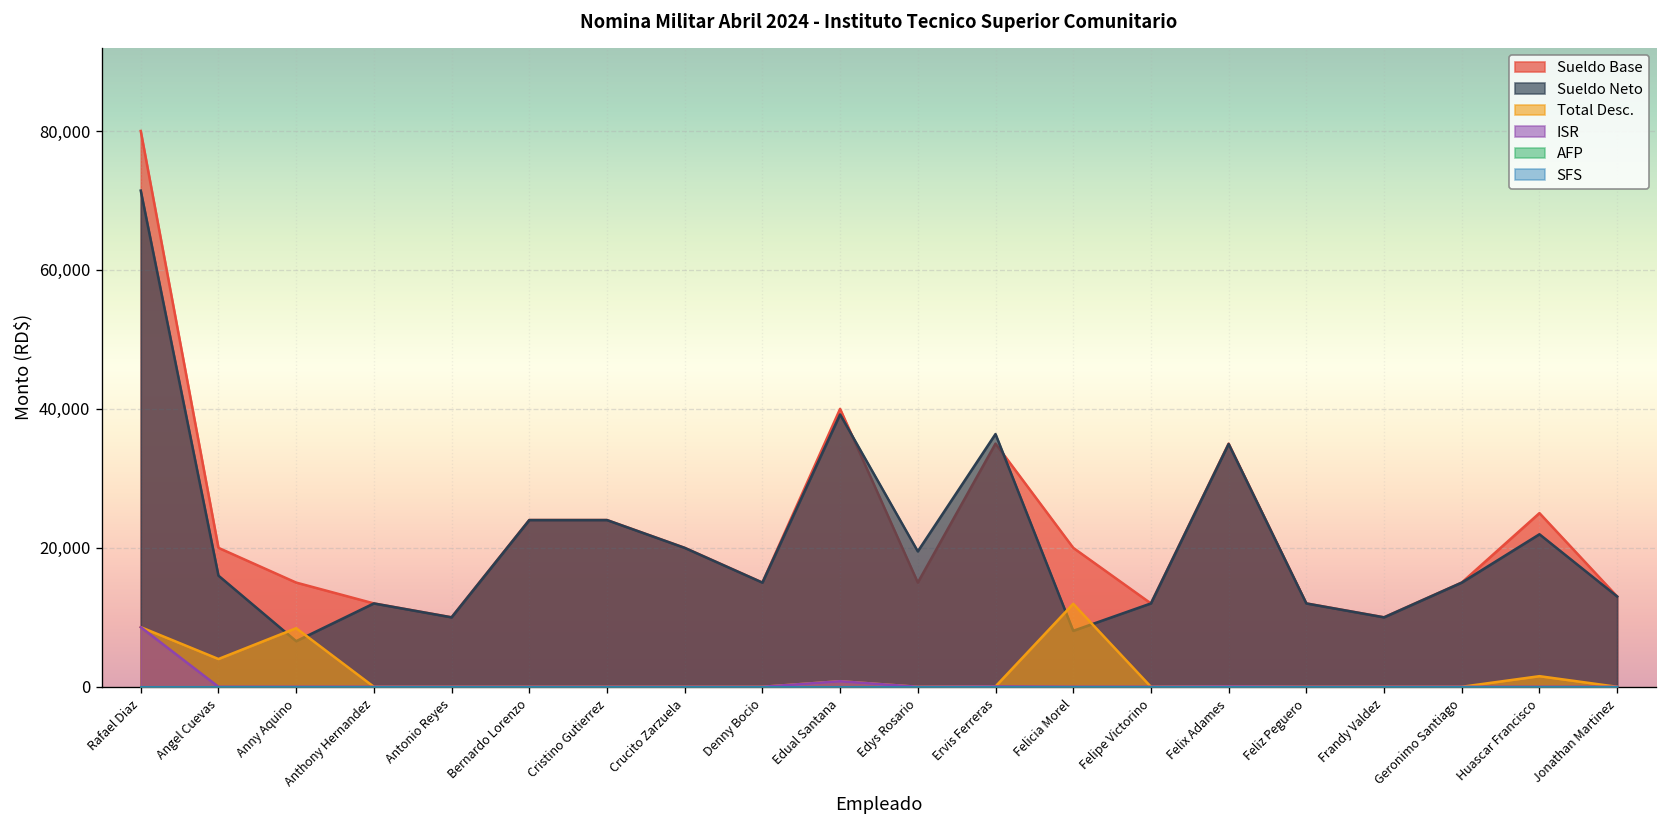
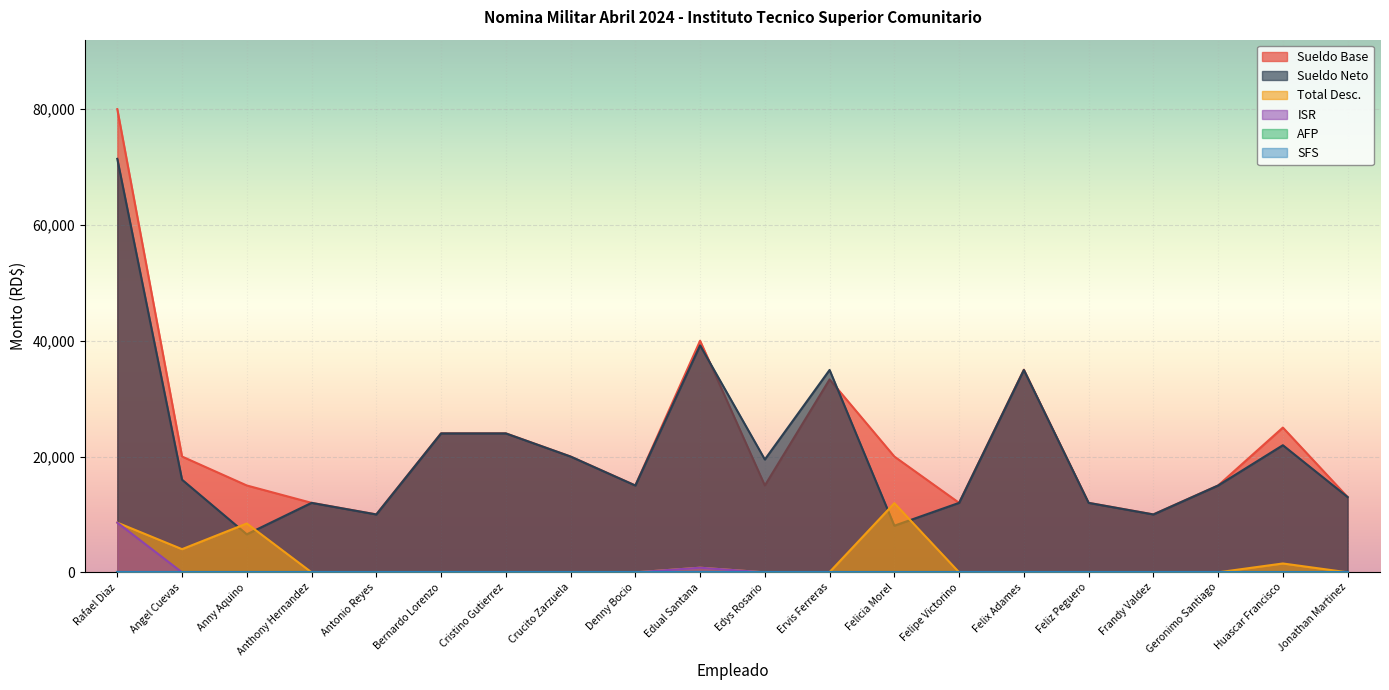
  {
    "Sueldo Base": {
      "Rafael Diaz": "80,000",
      "Angel Cuevas": "20,000",
      "Anny Aquino": "15,000",
      "Edual Santana": "40,000",
      "Edys Rosario": "15,000",
-     "Ervis Ferreras": "35,000",
+     "Ervis Ferreras": "33,000",
      "Felicia Morel": "20,000",
      "Huascar Francisco": "25,000"
    },
    "Sueldo Neto": {
      "Rafael Diaz": "71,000",
      "Angel Cuevas": "16,000",
      "Anny Aquino": "7,000",
      "Edual Santana": "39,000",
      "Edys Rosario": "19,000",
-     "Ervis Ferreras": "36,000",
+     "Ervis Ferreras": "35,000",
      "Felicia Morel": "8,000",
      "Huascar Francisco": "22,000"
    },
    "Total Desc.": {
      "Angel Cuevas": "4,000",
      "Anny Aquino": "8,000",
      "Felicia Morel": "12,000",
      "Huascar Francisco": "2,000"
    },
    "SFS": {
      "Rafael Diaz": "0",
      "Edual Santana": "0"
    }
  }
